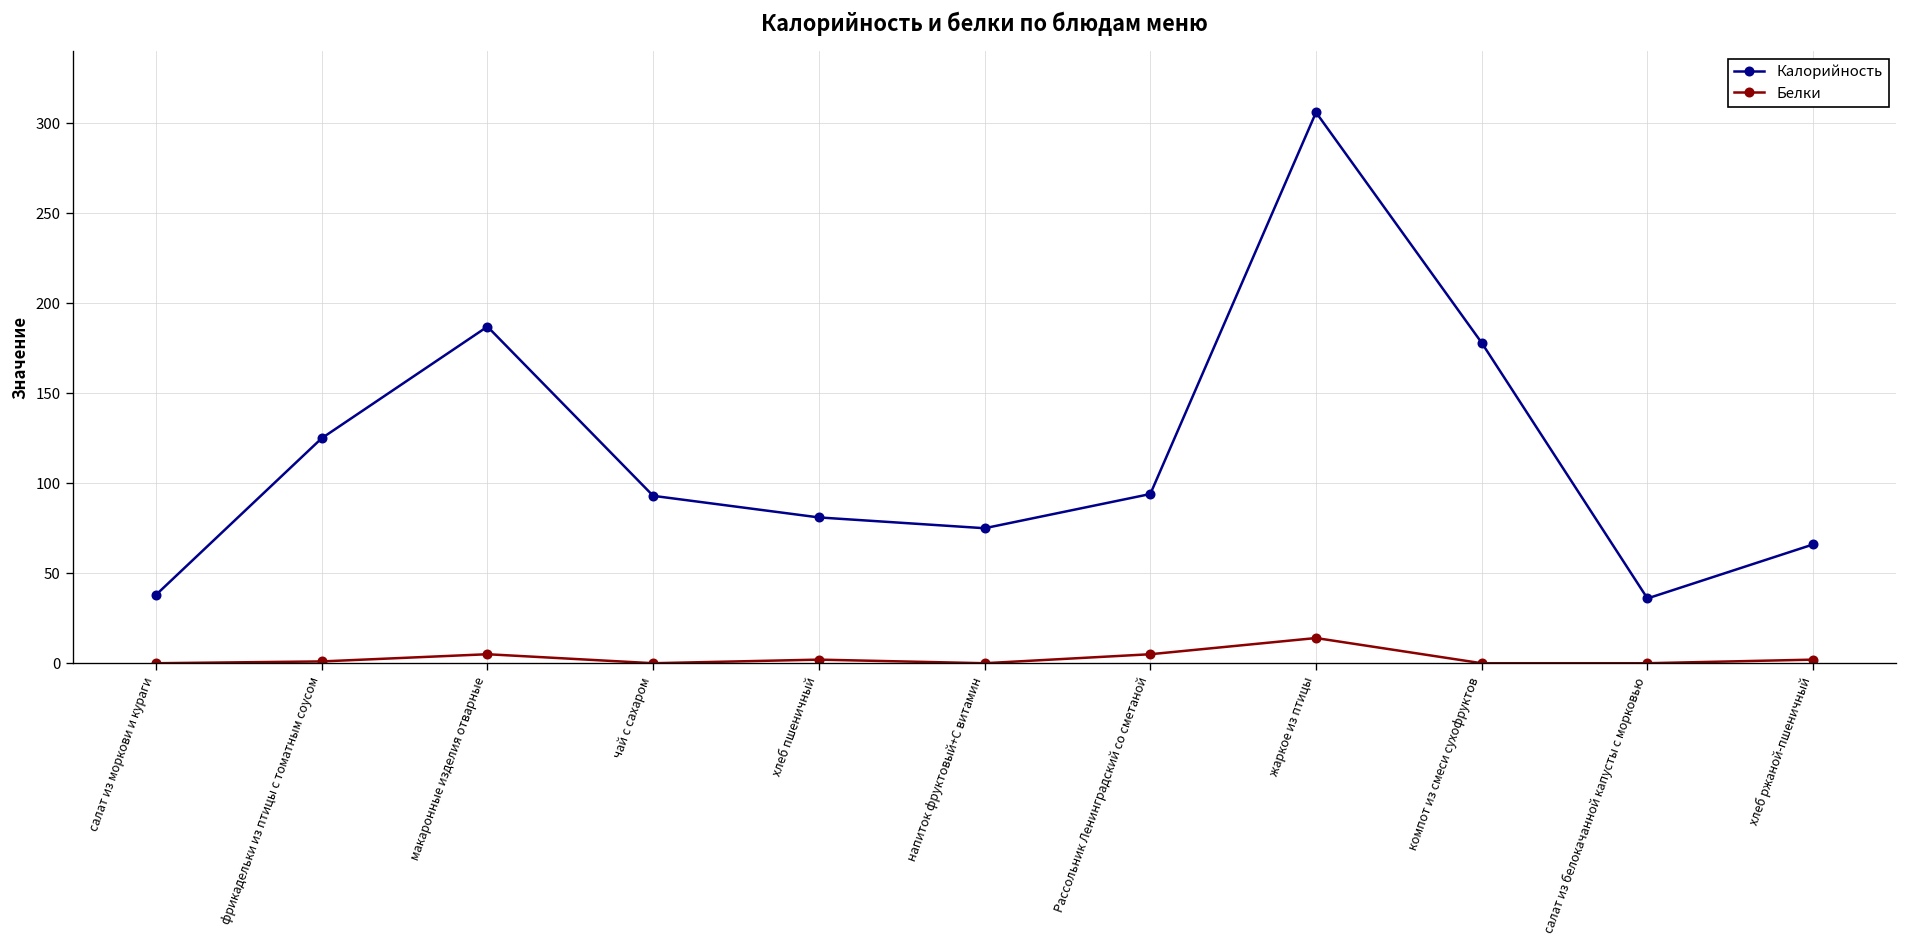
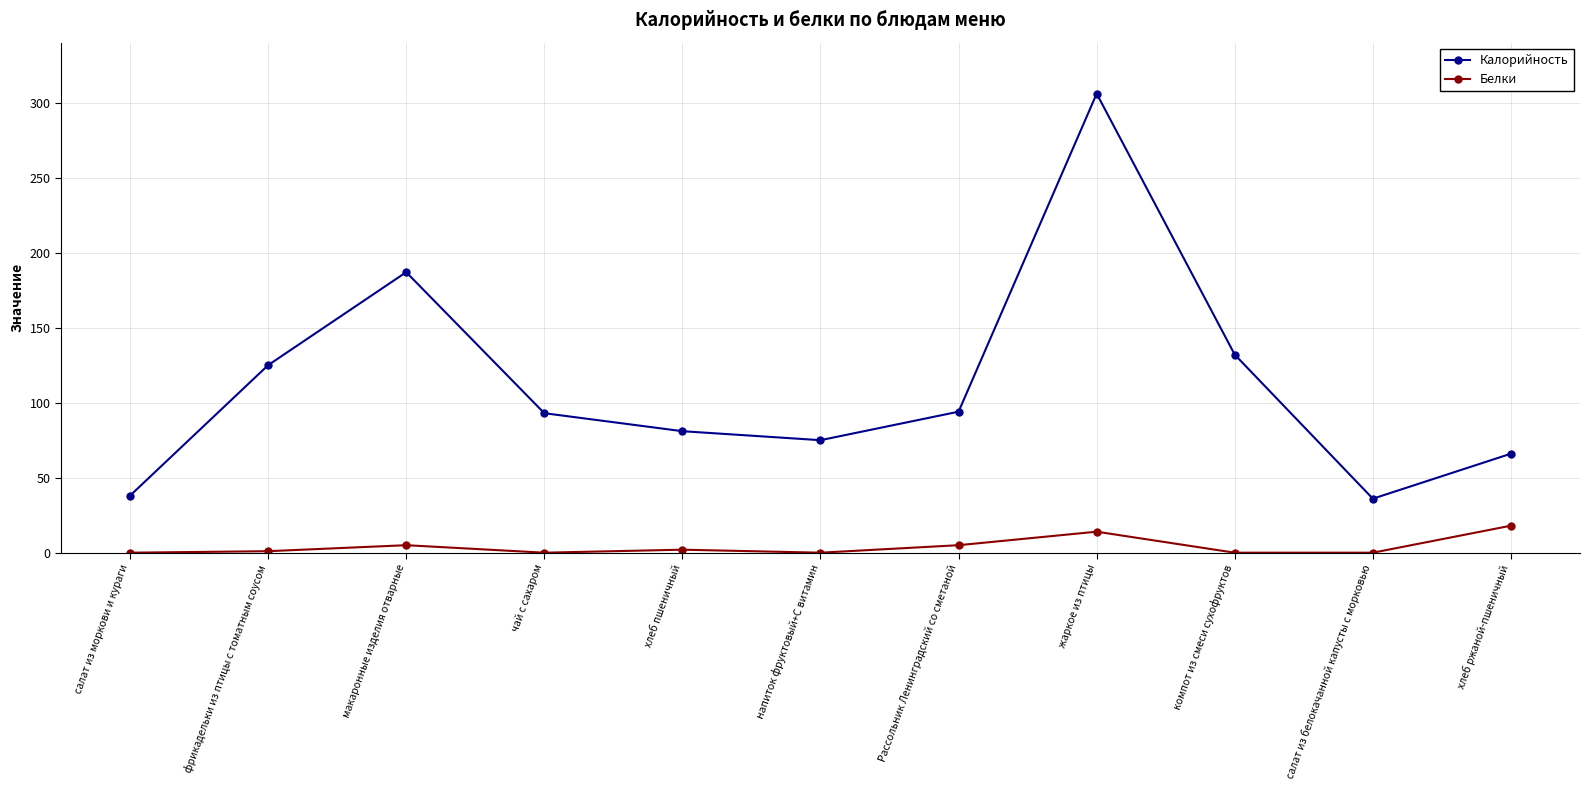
  {
    "Калорийность": {
      "салат из моркови и кураги": 38,
      "фрикадельки из птицы с томатным соусом": 125,
      "макаронные изделия отварные": 187,
      "чай с сахаром": 93,
      "хлеб пшеничный": 81,
      "напиток фруктовый+С витамин": 75,
      "Рассольник Ленинградский со сметаной": 94,
      "жаркое из птицы": 306,
-     "компот из смеси сухофруктов": 178,
+     "компот из смеси сухофруктов": 132,
      "салат из белокачанной капусты с морковью": 36,
      "хлеб ржаной-пшеничный": 66
    },
    "Белки": {
      "салат из моркови и кураги": 0,
      "фрикадельки из птицы с томатным соусом": 1,
      "макаронные изделия отварные": 5,
      "чай с сахаром": 0,
      "хлеб пшеничный": 2,
      "напиток фруктовый+С витамин": 0,
      "Рассольник Ленинградский со сметаной": 5,
      "жаркое из птицы": 14,
      "компот из смеси сухофруктов": 0,
      "салат из белокачанной капусты с морковью": 0,
-     "хлеб ржаной-пшеничный": 2
+     "хлеб ржаной-пшеничный": 18
    }
  }
